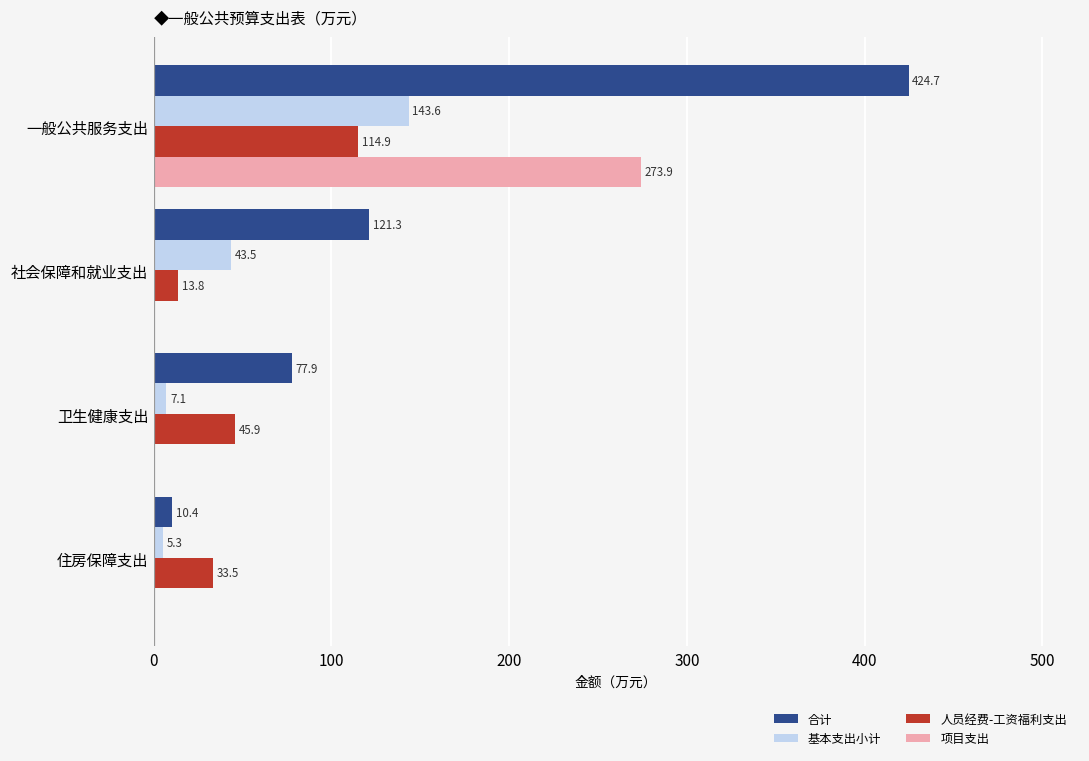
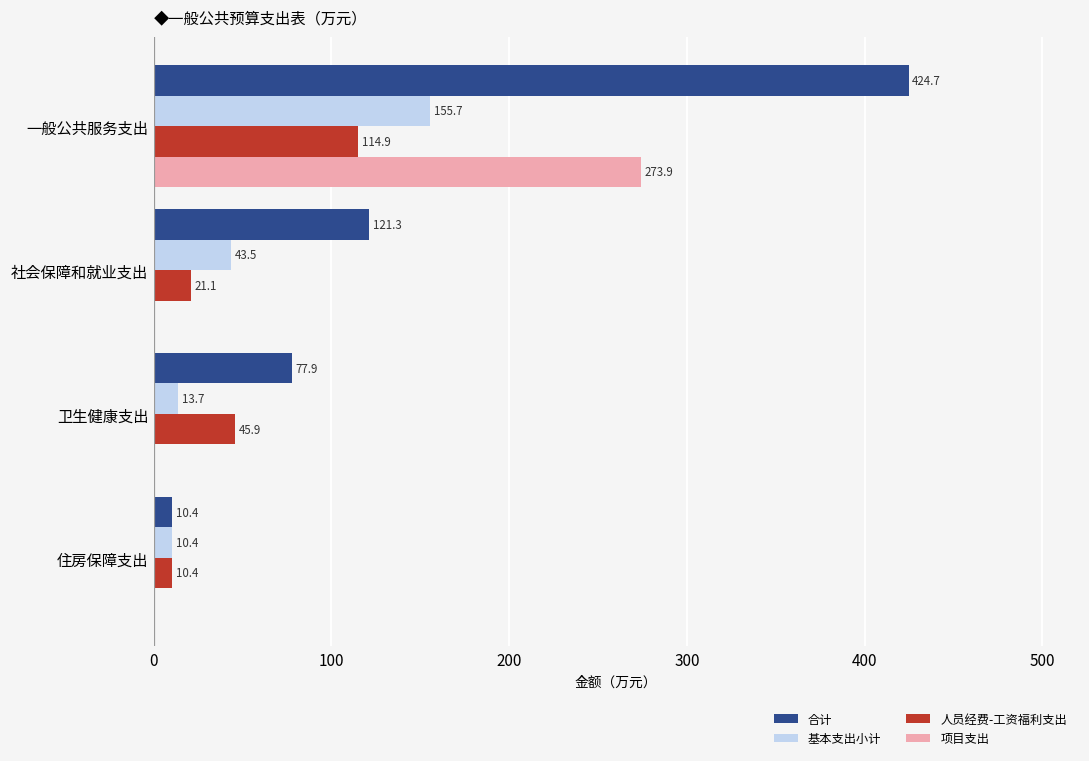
  {
    "合计": {
      "一般公共服务支出": 424.7,
      "社会保障和就业支出": 121.3,
      "卫生健康支出": 77.9,
      "住房保障支出": 10.4
    },
    "基本支出小计": {
-     "一般公共服务支出": 143.6,
+     "一般公共服务支出": 155.7,
      "社会保障和就业支出": 43.5,
-     "卫生健康支出": 7.1,
-     "住房保障支出": 5.3
+     "卫生健康支出": 13.7,
+     "住房保障支出": 10.4
    },
    "人员经费-工资福利支出": {
      "一般公共服务支出": 114.9,
-     "社会保障和就业支出": 13.8,
+     "社会保障和就业支出": 21.1,
      "卫生健康支出": 45.9,
-     "住房保障支出": 33.5
+     "住房保障支出": 10.4
    },
    "项目支出": {
      "一般公共服务支出": 273.9
    }
  }
